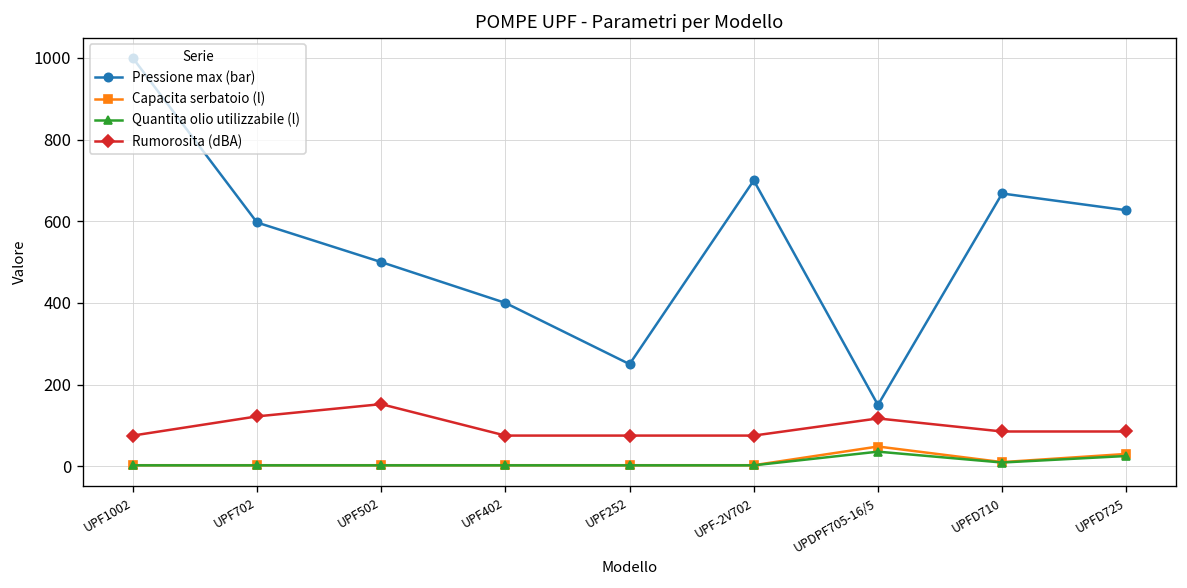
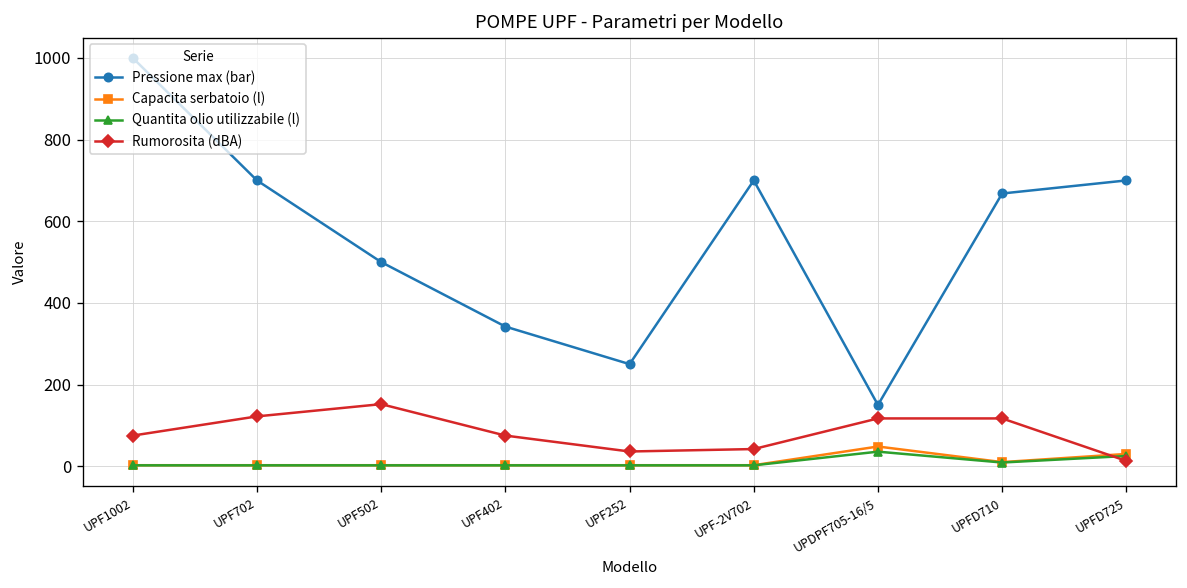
  {
    "Pressione max (bar)": {
-     "UPF702": 600,
+     "UPF702": 700,
      "UPF502": 500,
-     "UPF402": 400,
+     "UPF402": 340,
      "UPF252": 250,
      "UPF-2V702": 700,
      "UPDPF705-16/5": 150,
      "UPFD710": 670,
-     "UPFD725": 630
+     "UPFD725": 700
    },
    "Capacita serbatoio (l)": {
      "UPDPF705-16/5": 50
    },
    "Quantita olio utilizzabile (l)": {
      "UPDPF705-16/5": 40
    },
    "Rumorosita (dBA)": {
      "UPF1002": 80,
      "UPF702": 120,
      "UPF502": 150,
      "UPF402": 80,
-     "UPF252": 80,
-     "UPF-2V702": 80,
+     "UPF252": 40,
+     "UPF-2V702": 40,
      "UPDPF705-16/5": 120,
-     "UPFD710": 90,
-     "UPFD725": 90
+     "UPFD710": 120,
+     "UPFD725": 10
    }
  }
